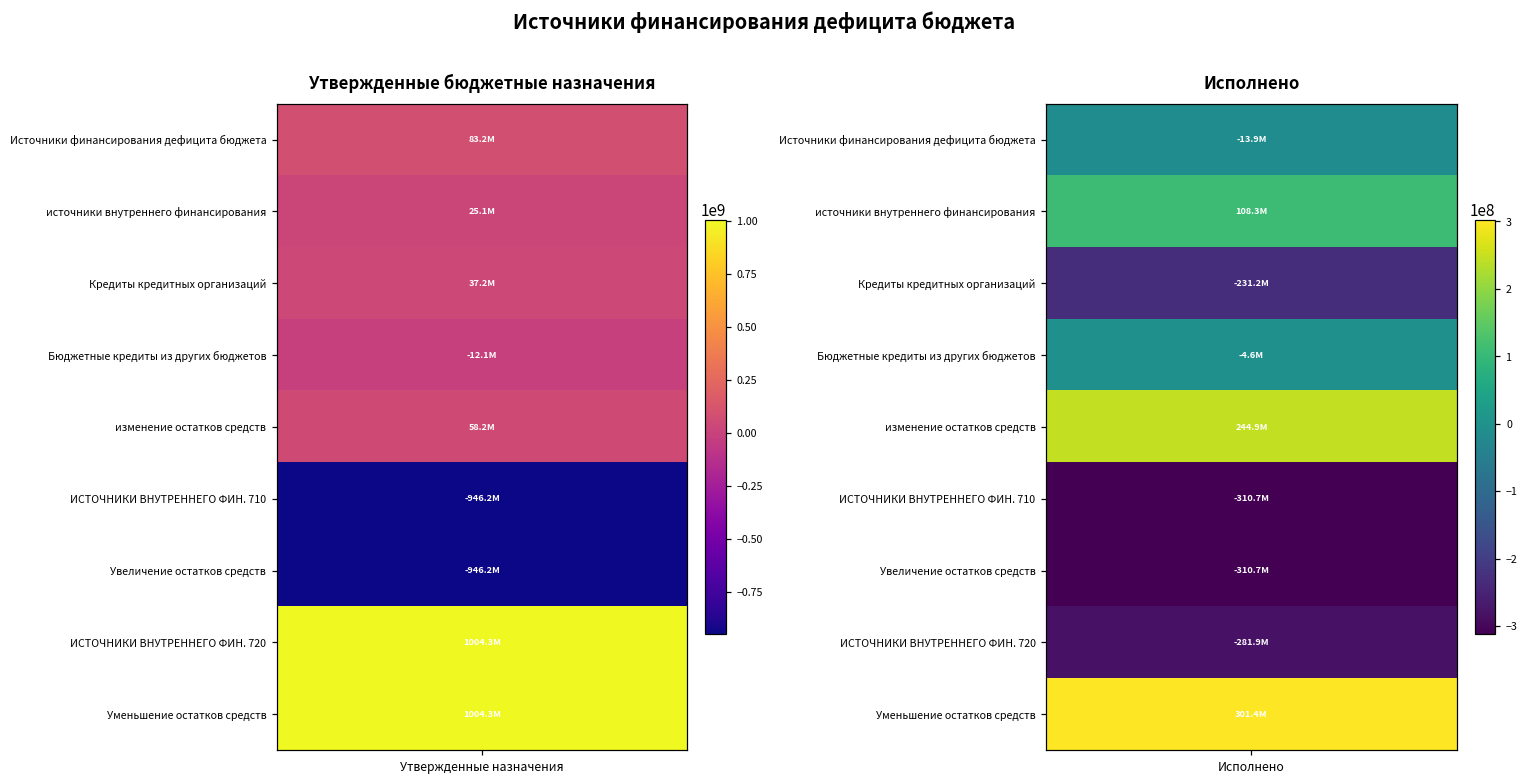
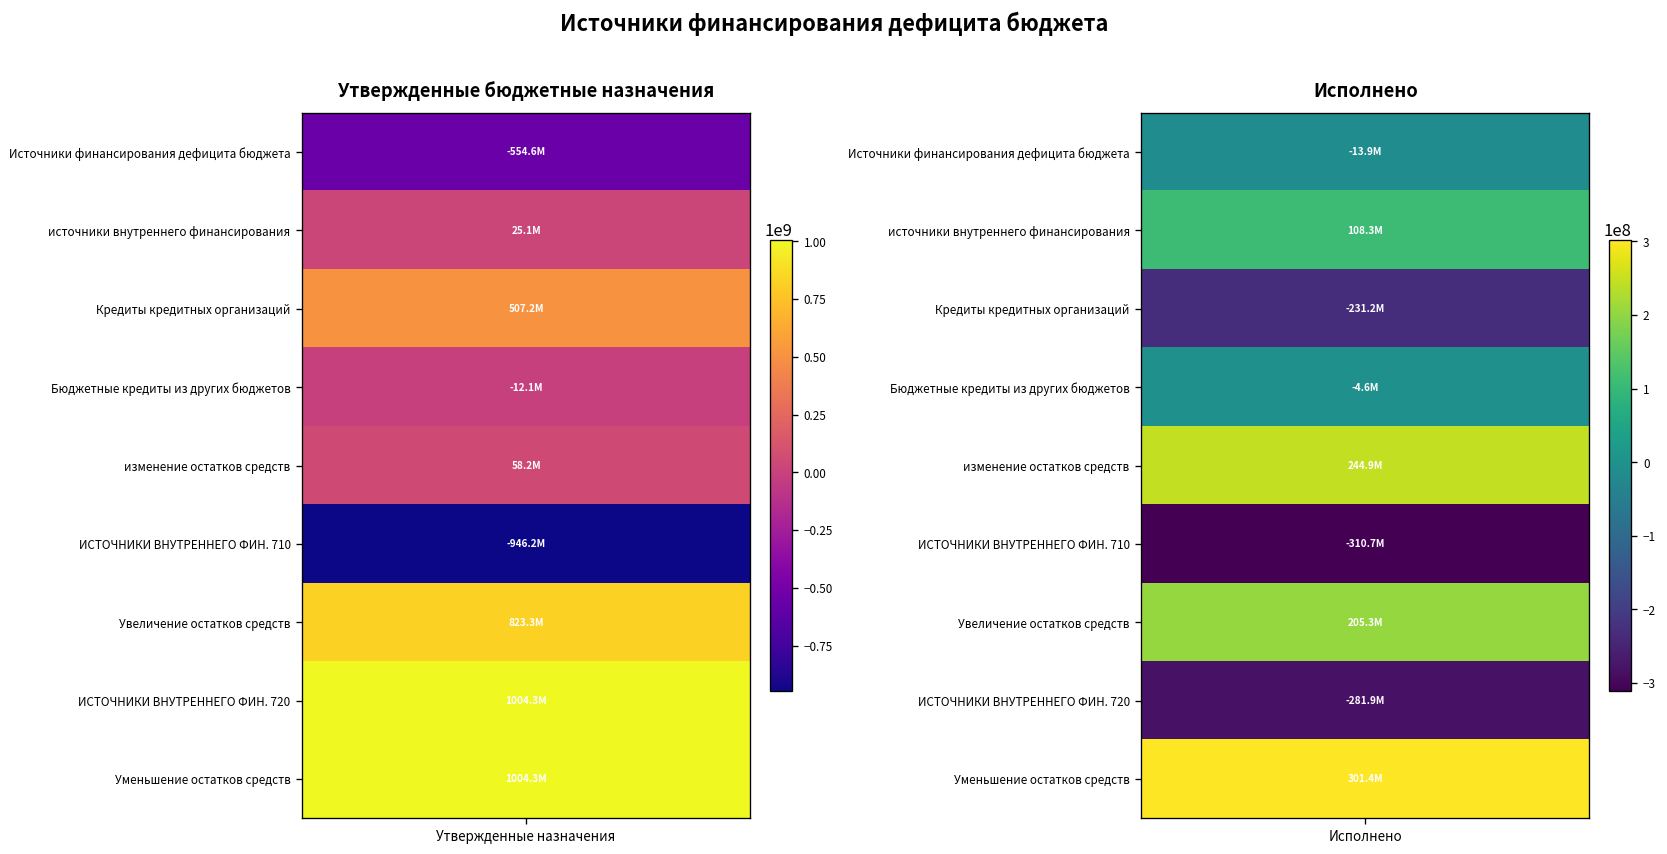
  {
    "Утвержденные бюджетные назначения": {
      "Источники финансирования дефицита бюджета": {
-       "Утвержденные назначения": "83.2M"
+       "Утвержденные назначения": "-554.6M"
      },
      "источники внутреннего финансирования": {
        "Утвержденные назначения": "25.1M"
      },
      "Кредиты кредитных организаций": {
-       "Утвержденные назначения": "37.2M"
+       "Утвержденные назначения": "507.2M"
      },
      "Бюджетные кредиты из других бюджетов": {
        "Утвержденные назначения": "-12.1M"
      },
      "изменение остатков средств": {
        "Утвержденные назначения": "58.2M"
      },
      "ИСТОЧНИКИ ВНУТРЕННЕГО ФИН. 710": {
        "Утвержденные назначения": "-946.2M"
      },
      "Увеличение остатков средств": {
-       "Утвержденные назначения": "-946.2M"
+       "Утвержденные назначения": "823.3M"
      },
      "ИСТОЧНИКИ ВНУТРЕННЕГО ФИН. 720": {
        "Утвержденные назначения": "1004.3M"
      },
      "Уменьшение остатков средств": {
        "Утвержденные назначения": "1004.3M"
      }
    },
    "Исполнено": {
      "Источники финансирования дефицита бюджета": {
        "Исполнено": "-13.9M"
      },
      "источники внутреннего финансирования": {
        "Исполнено": "108.3M"
      },
      "Кредиты кредитных организаций": {
        "Исполнено": "-231.2M"
      },
      "Бюджетные кредиты из других бюджетов": {
        "Исполнено": "-4.6M"
      },
      "изменение остатков средств": {
        "Исполнено": "244.9M"
      },
      "ИСТОЧНИКИ ВНУТРЕННЕГО ФИН. 710": {
        "Исполнено": "-310.7M"
      },
      "Увеличение остатков средств": {
-       "Исполнено": "-310.7M"
+       "Исполнено": "205.3M"
      },
      "ИСТОЧНИКИ ВНУТРЕННЕГО ФИН. 720": {
        "Исполнено": "-281.9M"
      },
      "Уменьшение остатков средств": {
        "Исполнено": "301.4M"
      }
    }
  }
